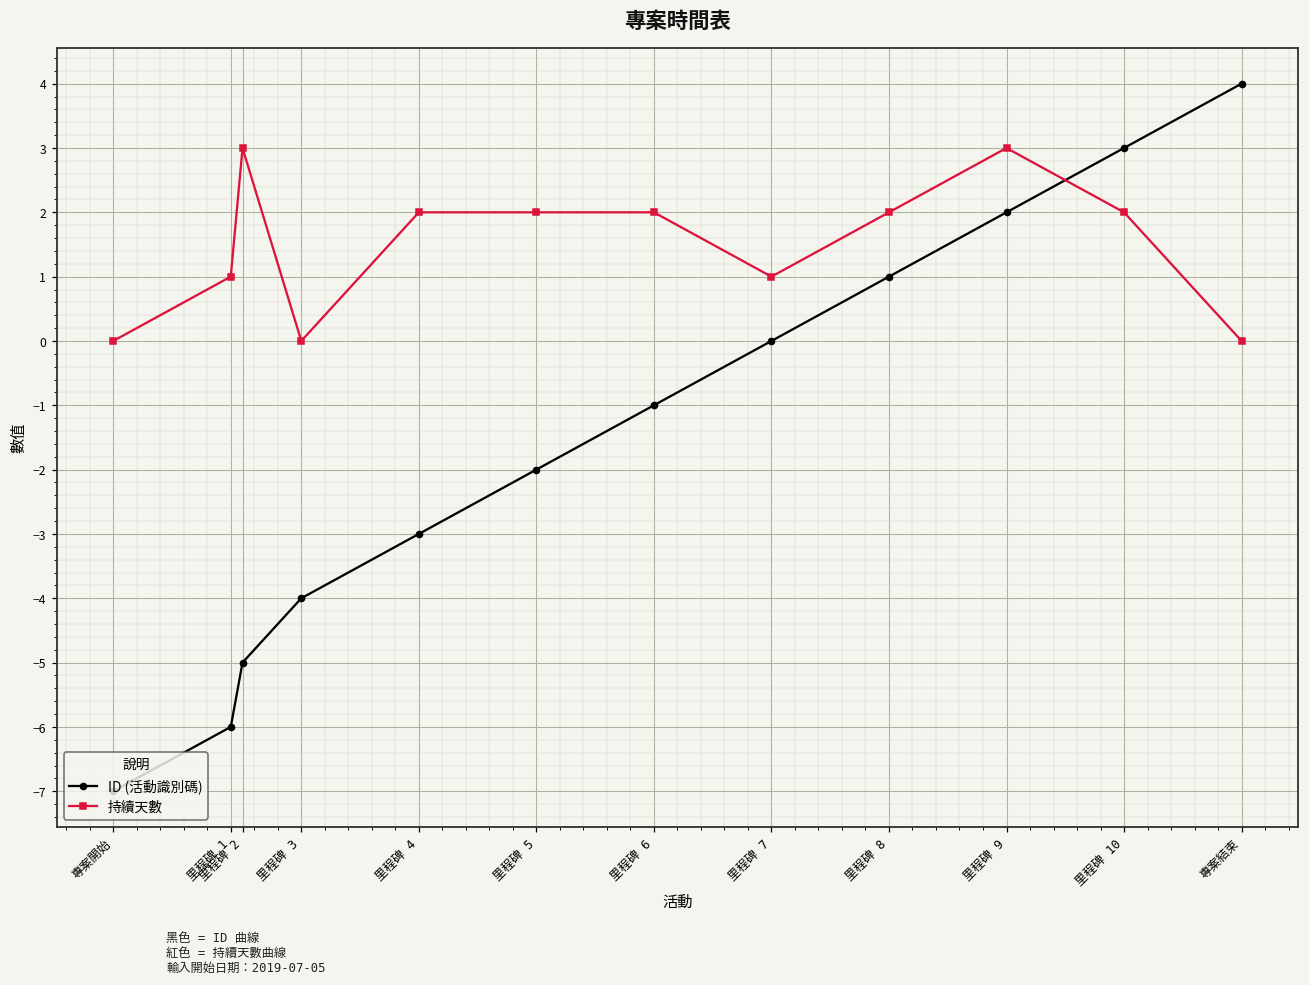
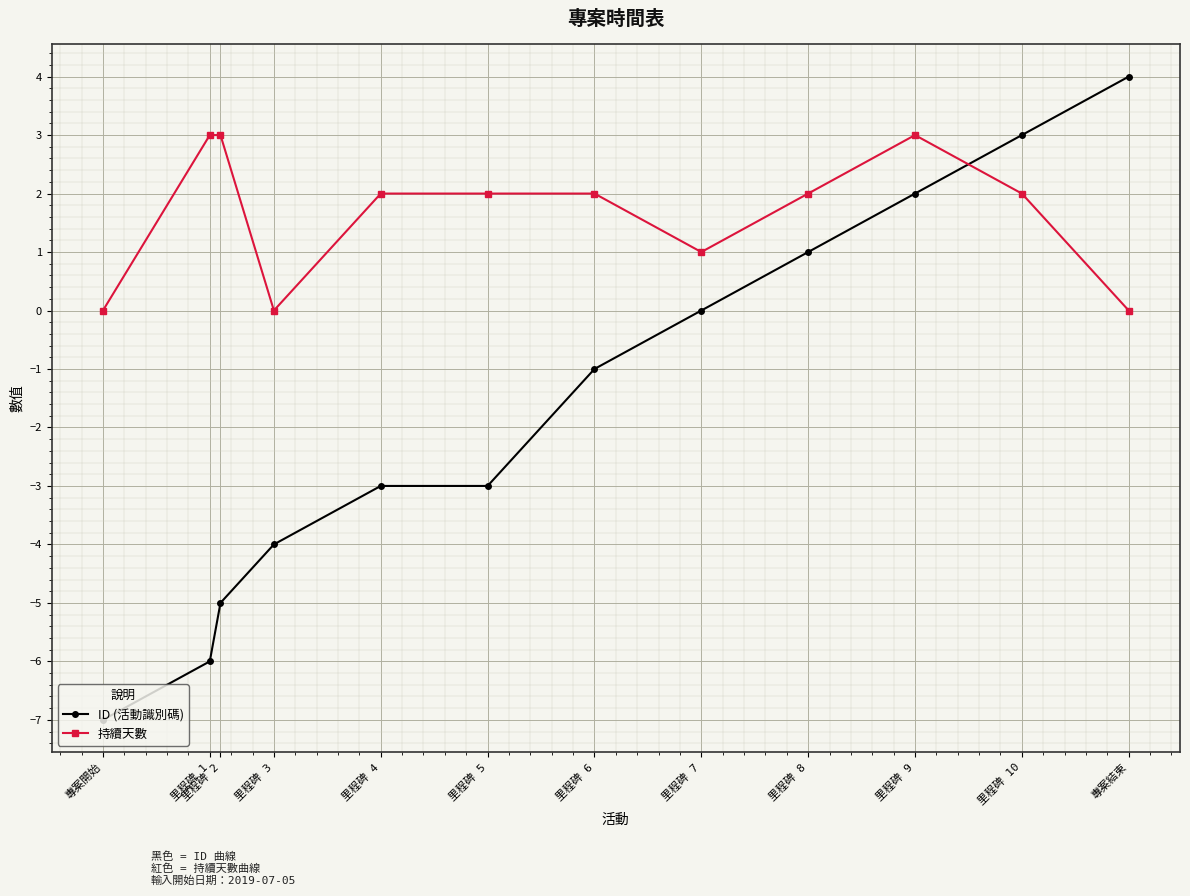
  {
    "ID (活動識別碼)": {
      "里程碑 1": -6,
      "里程碑 2": -5,
      "里程碑 3": -4,
      "里程碑 4": -3,
-     "里程碑 5": -2,
+     "里程碑 5": -3,
      "里程碑 6": -1,
      "里程碑 7": 0,
      "里程碑 8": 1,
      "里程碑 9": 2,
      "里程碑 10": 3,
      "專案結束": 4
    },
    "持續天數": {
      "專案開始": 0,
-     "里程碑 1": 1,
+     "里程碑 1": 3,
      "里程碑 2": 3,
      "里程碑 3": 0,
      "里程碑 4": 2,
      "里程碑 5": 2,
      "里程碑 6": 2,
      "里程碑 7": 1,
      "里程碑 8": 2,
      "里程碑 9": 3,
      "里程碑 10": 2,
      "專案結束": 0
    }
  }
